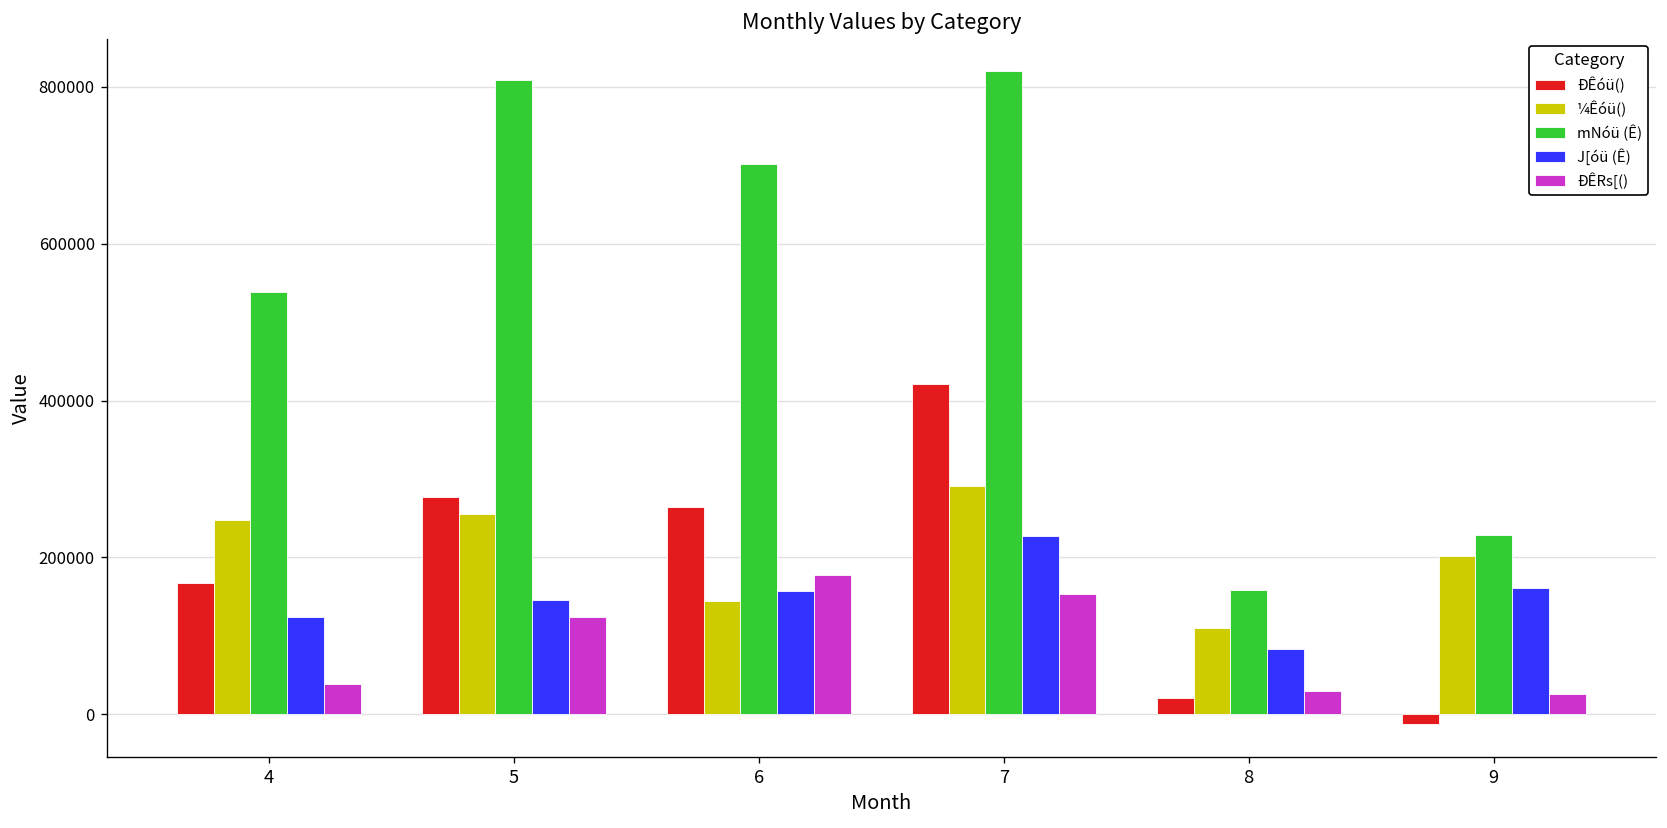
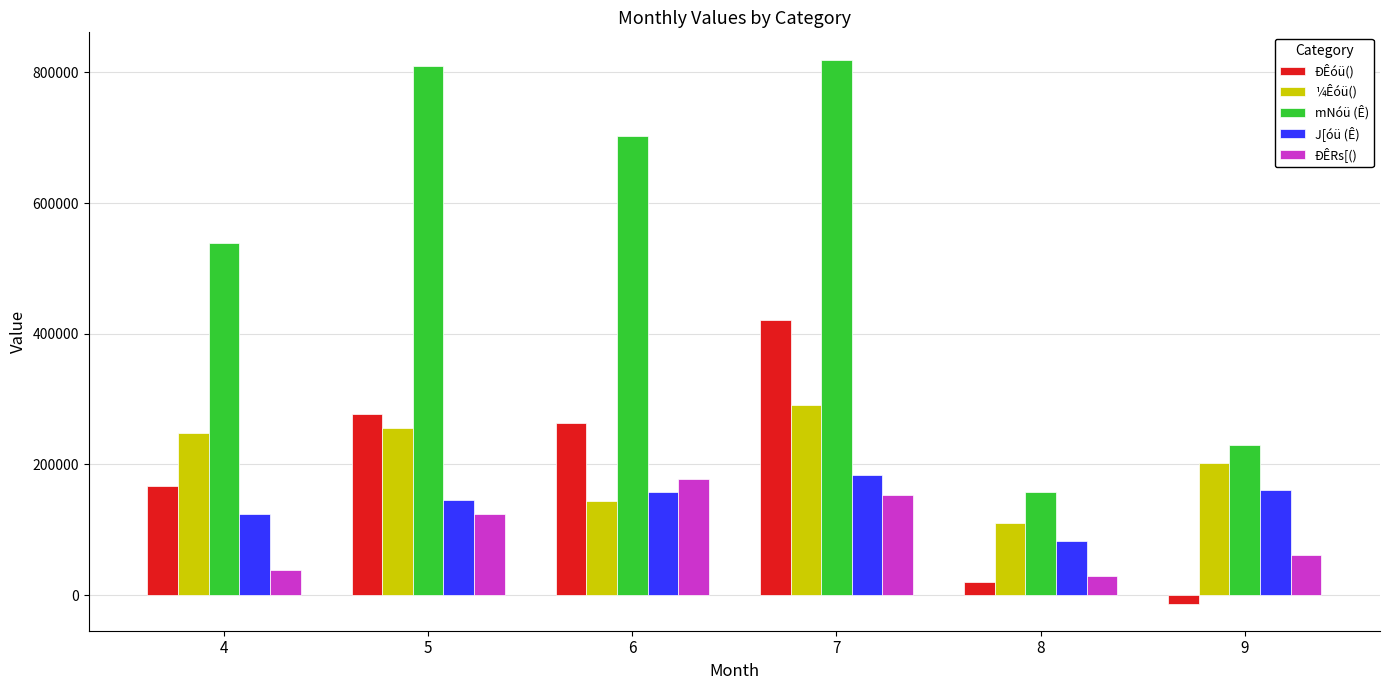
  {
    "ÐÊóü()": {
      "4": 170000,
      "5": 280000,
      "6": 260000,
      "7": 420000,
      "8": 20000,
      "9": -10000
    },
    "¼Êóü()": {
      "4": 250000,
      "5": 260000,
      "6": 140000,
      "7": 290000,
      "8": 110000,
      "9": 200000
    },
    "mNóü (Ê)": {
      "4": 540000,
      "5": 810000,
      "6": 700000,
      "7": 820000,
      "8": 160000,
      "9": 230000
    },
    "J[óü (Ê)": {
      "4": 120000,
      "5": 150000,
      "6": 160000,
-     "7": 230000,
+     "7": 180000,
      "8": 80000,
      "9": 160000
    },
    "ÐÊRs[()": {
      "4": 40000,
      "5": 120000,
      "6": 180000,
      "7": 150000,
      "8": 30000,
-     "9": 30000
+     "9": 60000
    }
  }
